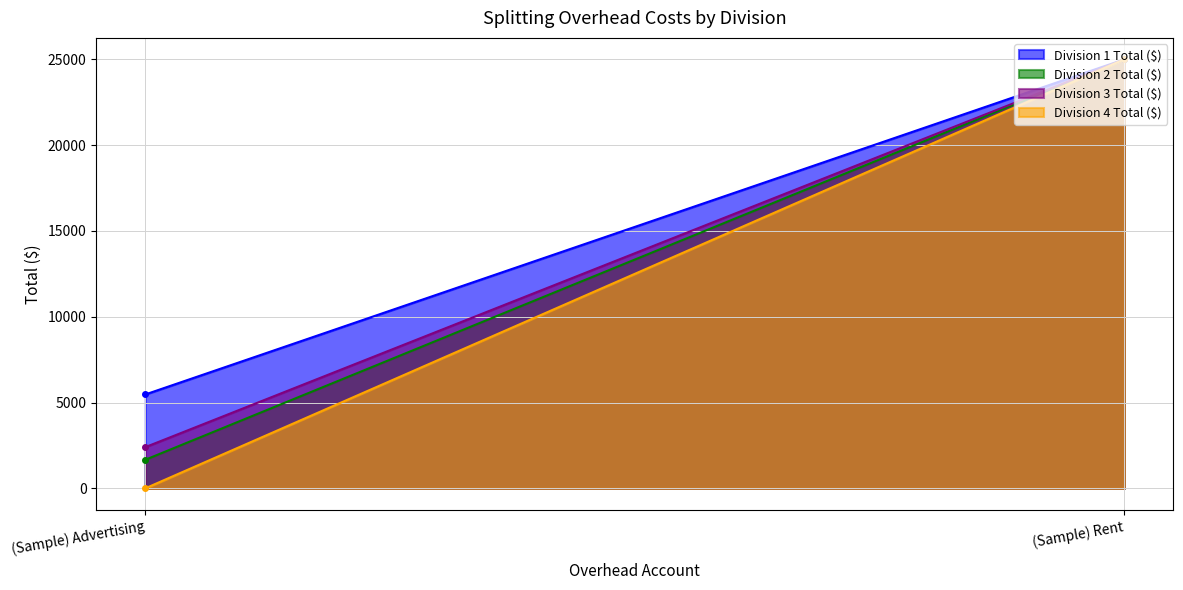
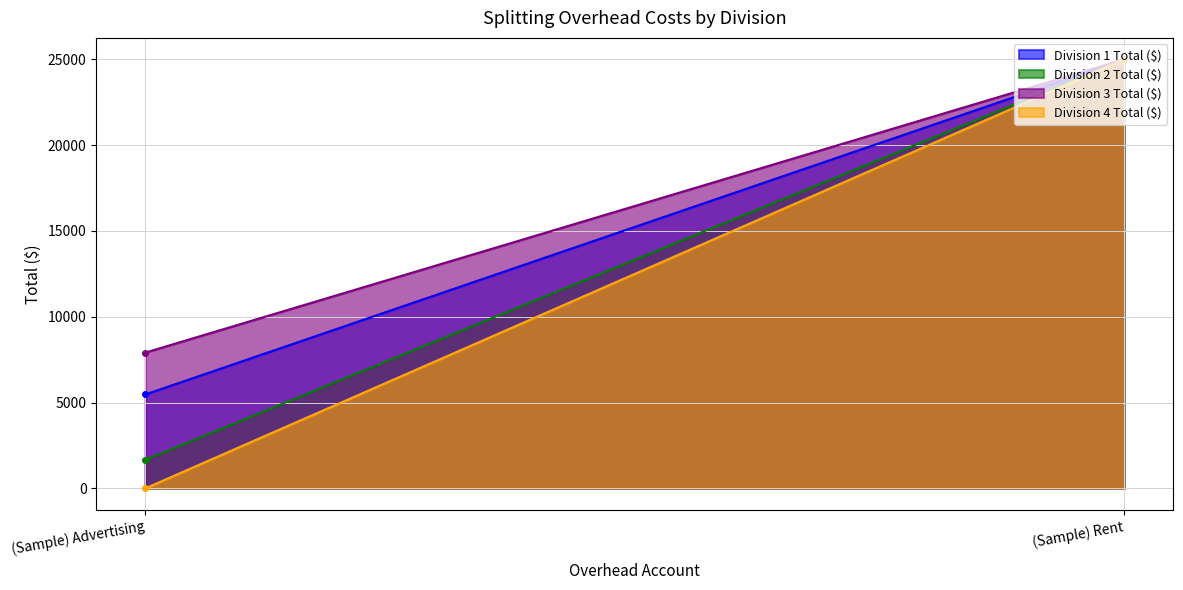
  {
    "Division 1 Total ($)": {
      "(Sample) Advertising": 5500
    },
    "Division 2 Total ($)": {
      "(Sample) Advertising": 1700
    },
    "Division 3 Total ($)": {
-     "(Sample) Advertising": 2400
+     "(Sample) Advertising": 7900
    },
    "Division 4 Total ($)": {
      "(Sample) Advertising": 0
    }
  }
